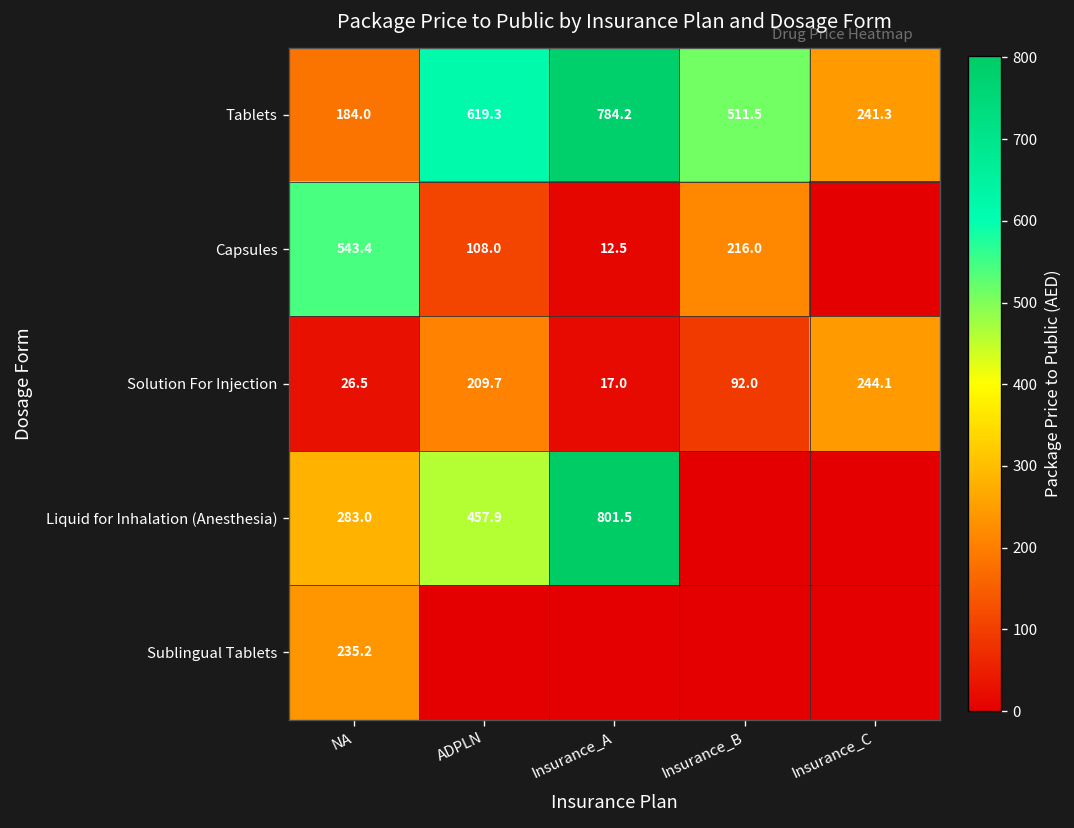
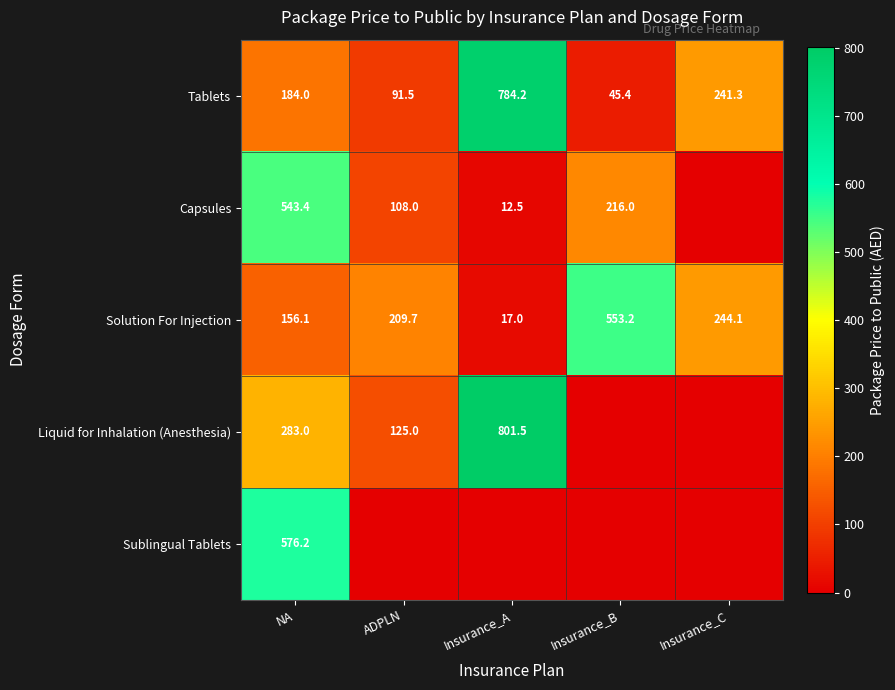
  {
    "Tablets": {
      "NA": 184.0,
-     "ADPLN": 619.3,
+     "ADPLN": 91.5,
      "Insurance_A": 784.2,
-     "Insurance_B": 511.5,
+     "Insurance_B": 45.4,
      "Insurance_C": 241.3
    },
    "Capsules": {
      "NA": 543.4,
      "ADPLN": 108.0,
      "Insurance_A": 12.5,
      "Insurance_B": 216.0
    },
    "Solution For Injection": {
-     "NA": 26.5,
+     "NA": 156.1,
      "ADPLN": 209.7,
      "Insurance_A": 17.0,
-     "Insurance_B": 92.0,
+     "Insurance_B": 553.2,
      "Insurance_C": 244.1
    },
    "Liquid for Inhalation (Anesthesia)": {
      "NA": 283.0,
-     "ADPLN": 457.9,
+     "ADPLN": 125.0,
      "Insurance_A": 801.5
    },
    "Sublingual Tablets": {
-     "NA": 235.2
+     "NA": 576.2
    }
  }
